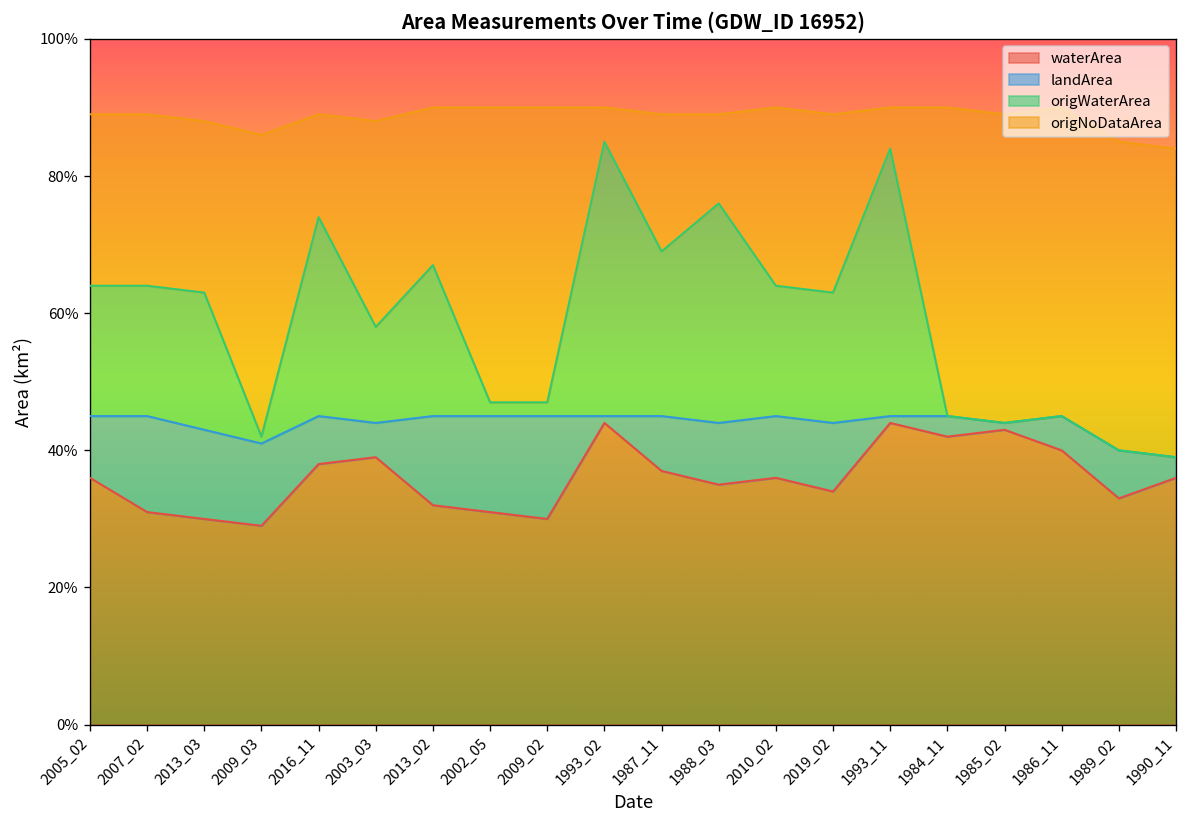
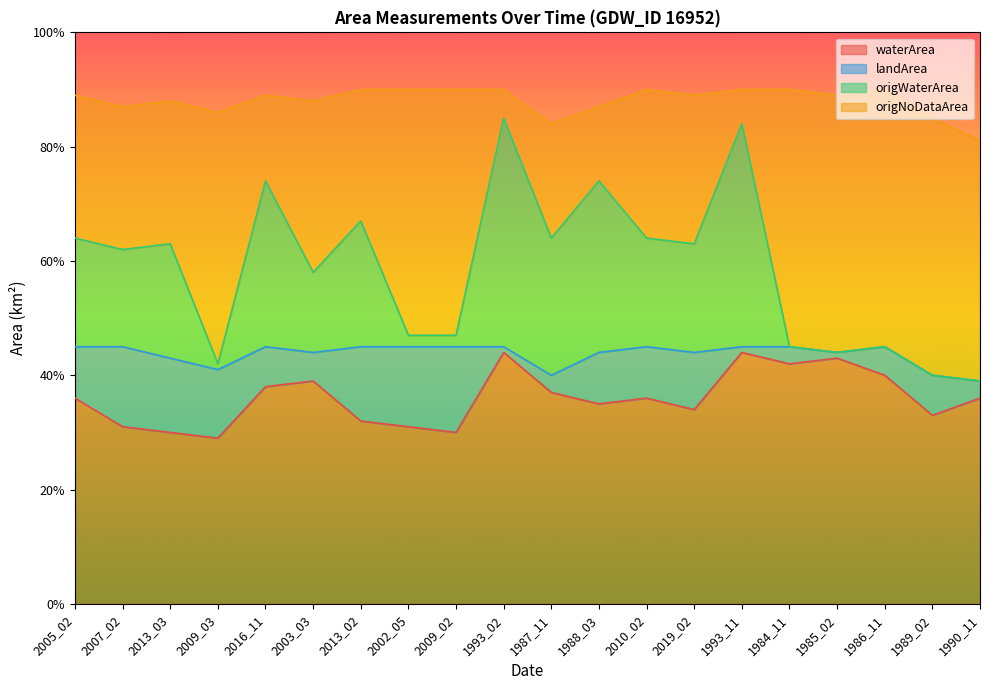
  {
    "waterArea": {
      "2005_02": "36%",
      "2007_02": "31%",
      "2013_03": "30%",
      "2009_03": "29%",
      "2016_11": "38%",
      "2003_03": "39%",
      "2013_02": "32%",
      "2002_05": "31%",
      "2009_02": "30%",
      "1993_02": "44%",
      "1987_11": "37%",
      "1988_03": "35%",
      "2010_02": "36%",
      "2019_02": "34%",
      "1993_11": "44%",
      "1984_11": "42%",
      "1985_02": "43%",
      "1986_11": "40%",
      "1989_02": "33%",
      "1990_11": "36%"
    },
    "landArea": {
      "2005_02": "9%",
      "2007_02": "14%",
      "2013_03": "13%",
      "2009_03": "12%",
      "2016_11": "7%",
      "2003_03": "5%",
      "2013_02": "13%",
      "2002_05": "14%",
      "2009_02": "15%",
      "1993_02": "1%",
-     "1987_11": "8%",
+     "1987_11": "3%",
      "1988_03": "9%",
      "2010_02": "9%",
      "2019_02": "10%",
      "1993_11": "1%"
    },
    "origWaterArea": {
      "2005_02": "19%",
-     "2007_02": "19%",
+     "2007_02": "17%",
      "2013_03": "20%",
      "2009_03": "1%",
      "2016_11": "29%",
      "2003_03": "14%",
      "2013_02": "22%",
      "2002_05": "2%",
      "2009_02": "2%",
      "1993_02": "40%",
      "1987_11": "24%",
-     "1988_03": "32%",
+     "1988_03": "30%",
      "2010_02": "19%",
      "2019_02": "19%",
      "1993_11": "39%"
    },
    "origNoDataArea": {
      "2005_02": "25%",
      "2007_02": "25%",
      "2013_03": "25%",
      "2009_03": "44%",
      "2016_11": "15%",
      "2003_03": "30%",
      "2013_02": "23%",
      "2002_05": "43%",
      "2009_02": "43%",
      "1993_02": "5%",
      "1987_11": "20%",
      "1988_03": "13%",
      "2010_02": "26%",
      "2019_02": "26%",
      "1993_11": "6%",
      "1984_11": "45%",
-     "1990_11": "45%"
+     "1990_11": "42%"
    }
  }
